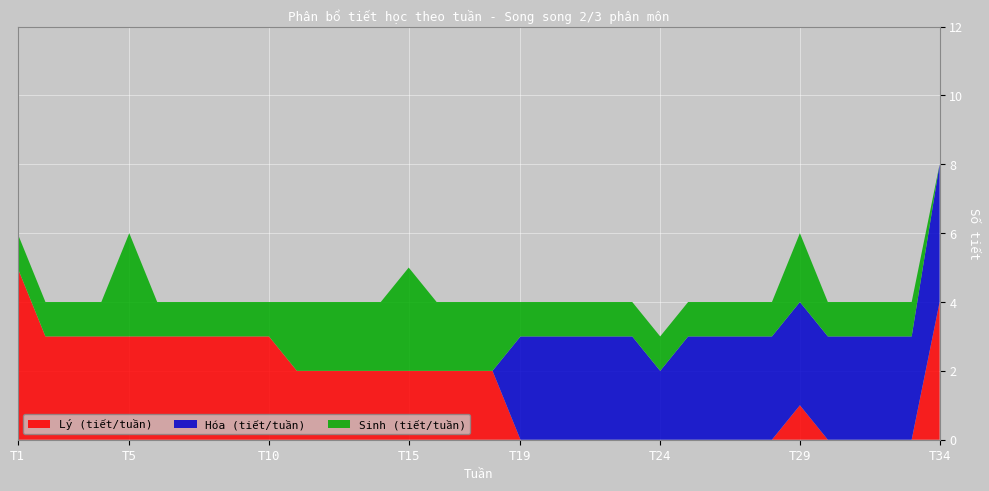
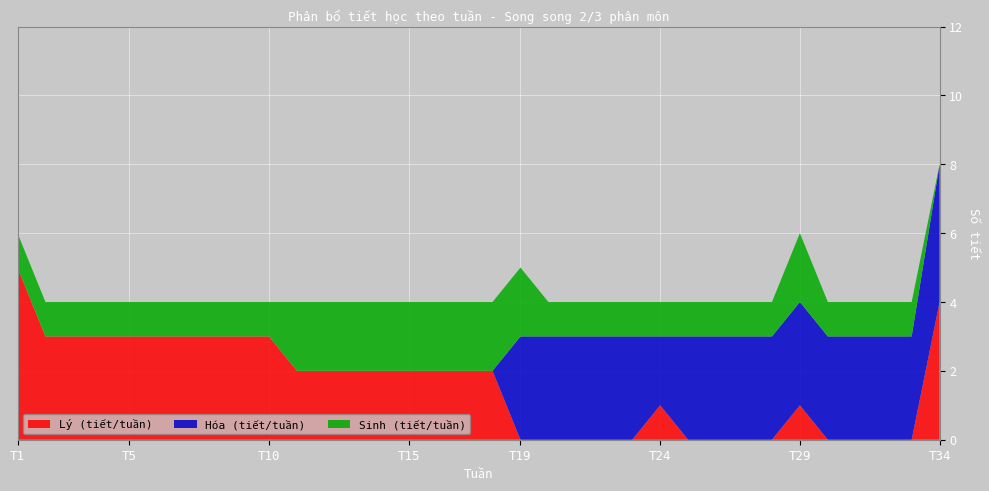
  {
    "Lý (tiết/tuần)": {
      "T19": 0,
-     "T24": 0,
+     "T24": 1,
      "T29": 1,
      "T34": 4
    },
    "Hóa (tiết/tuần)": {
      "T19": 3,
      "T24": 2,
      "T29": 3
    },
    "Sinh (tiết/tuần)": {
      "T1": 1,
-     "T5": 3,
+     "T5": 1,
      "T10": 1,
-     "T15": 3,
-     "T19": 1,
+     "T15": 2,
+     "T19": 2,
      "T24": 1,
      "T29": 2
    }
  }
